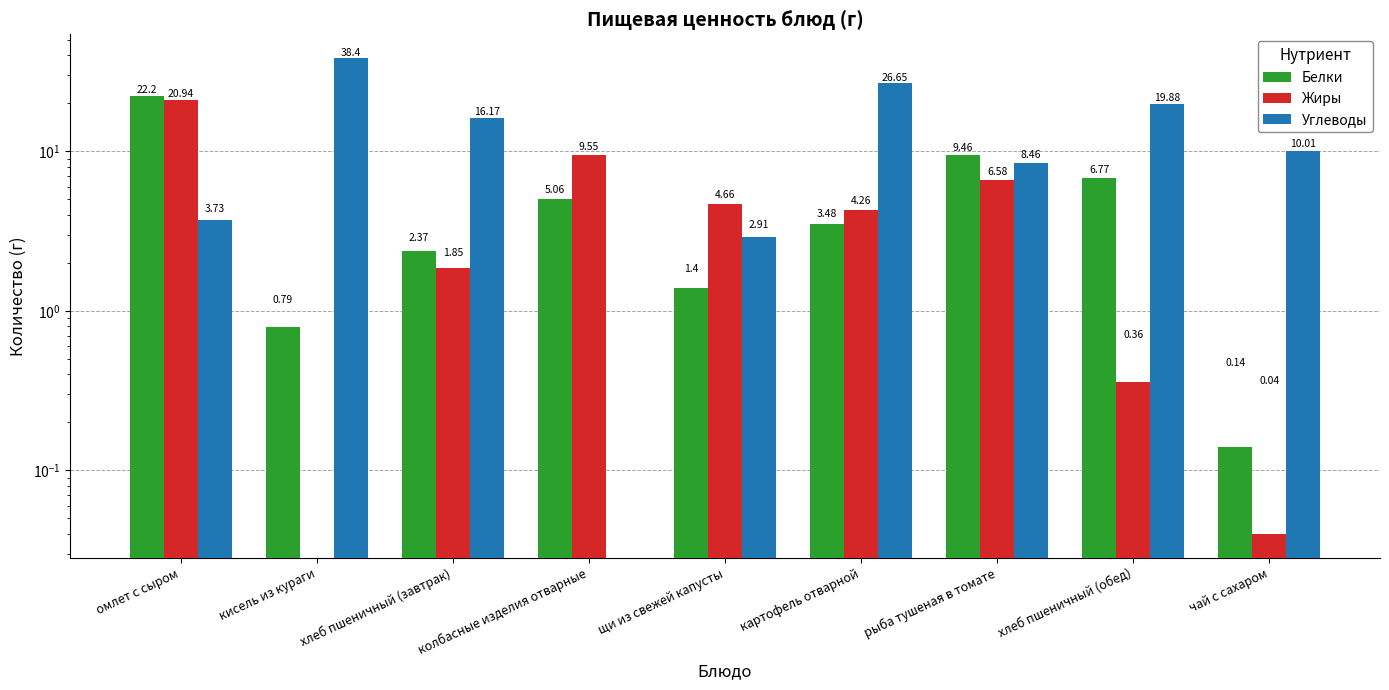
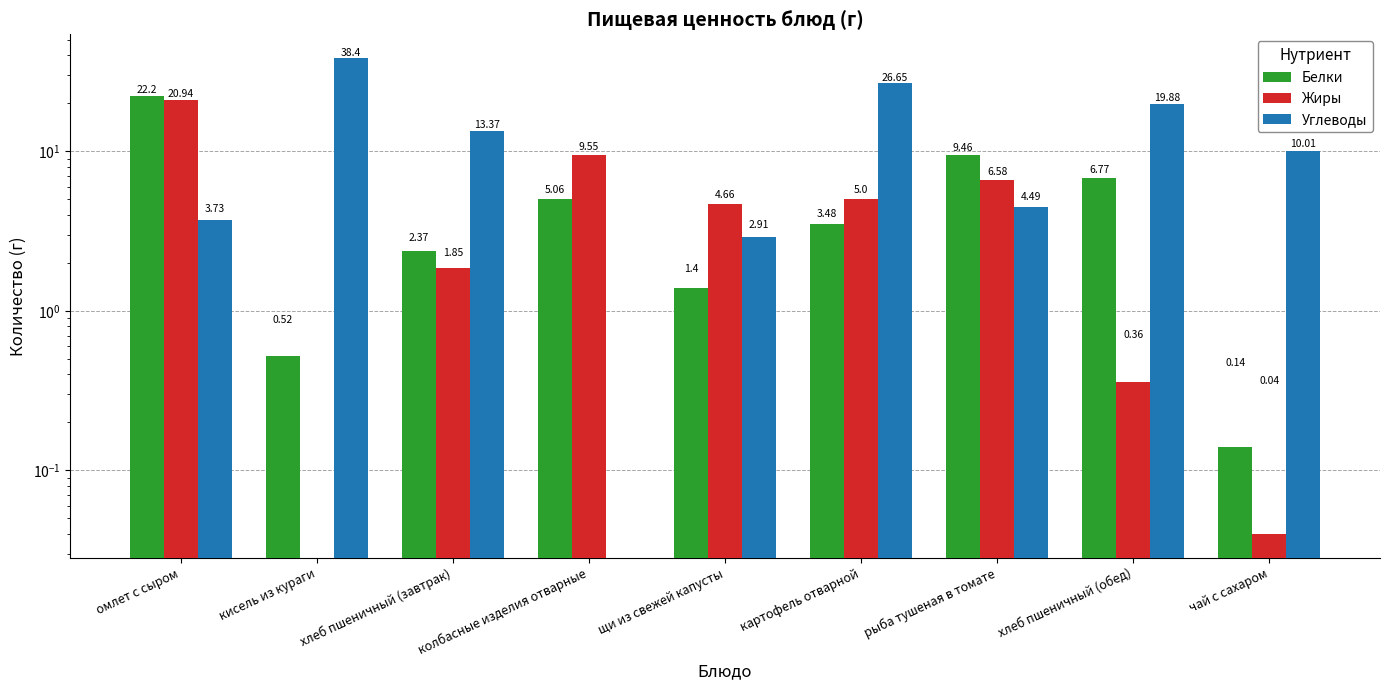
  {
    "Белки": {
      "омлет с сыром": 22.2,
-     "кисель из кураги": 0.79,
+     "кисель из кураги": 0.52,
      "хлеб пшеничный (завтрак)": 2.37,
      "колбасные изделия отварные": 5.06,
      "щи из свежей капусты": 1.4,
      "картофель отварной": 3.48,
      "рыба тушеная в томате": 9.46,
      "хлеб пшеничный (обед)": 6.77
    },
    "Жиры": {
      "омлет с сыром": 20.94,
      "хлеб пшеничный (завтрак)": 1.85,
      "колбасные изделия отварные": 9.55,
      "щи из свежей капусты": 4.66,
-     "картофель отварной": 4.26,
+     "картофель отварной": 5.0,
      "рыба тушеная в томате": 6.58
    },
    "Углеводы": {
      "омлет с сыром": 3.73,
      "кисель из кураги": 38.4,
-     "хлеб пшеничный (завтрак)": 16.17,
+     "хлеб пшеничный (завтрак)": 13.37,
      "щи из свежей капусты": 2.91,
      "картофель отварной": 26.65,
-     "рыба тушеная в томате": 8.46,
+     "рыба тушеная в томате": 4.49,
      "хлеб пшеничный (обед)": 19.88,
      "чай с сахаром": 10.01
    }
  }
